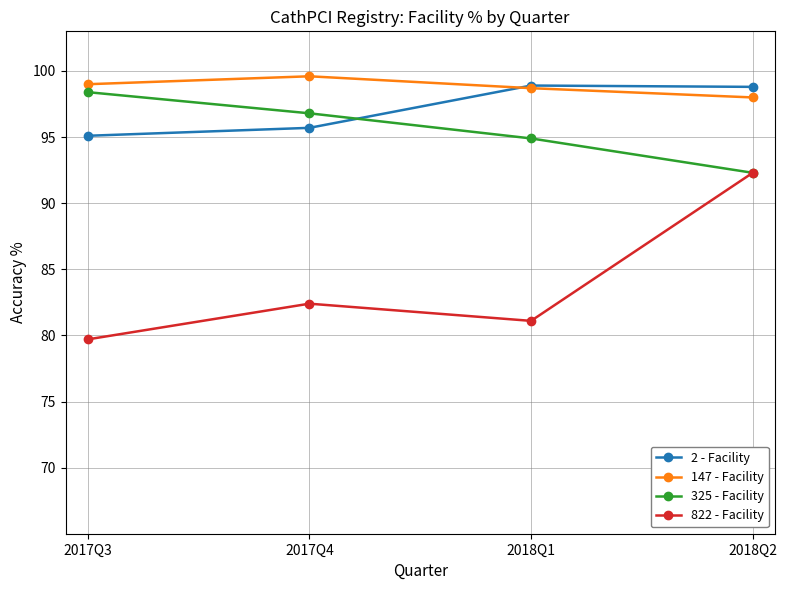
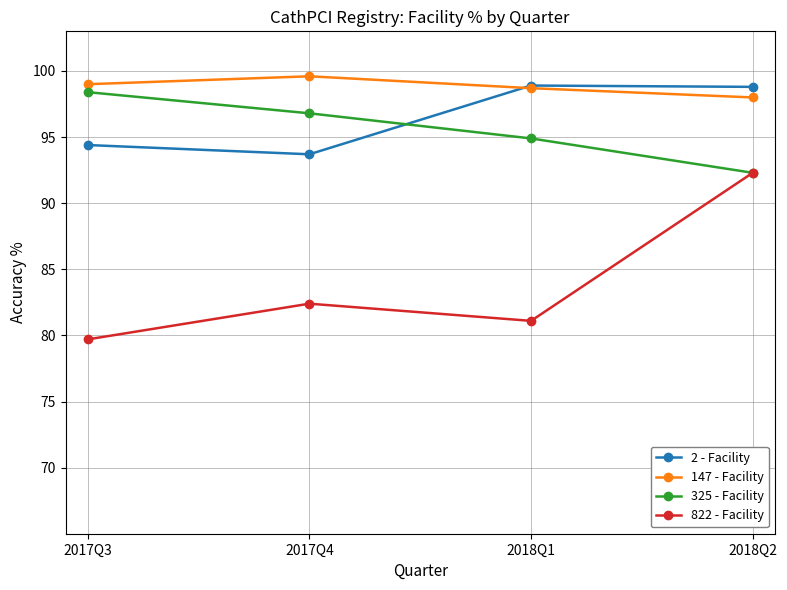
  {
    "2 - Facility": {
-     "2017Q3": 95.1,
-     "2017Q4": 95.7,
+     "2017Q3": 94.4,
+     "2017Q4": 93.7,
      "2018Q1": 98.9,
      "2018Q2": 98.8
    },
    "147 - Facility": {
      "2017Q3": 99.0,
      "2017Q4": 99.6,
      "2018Q1": 98.7,
      "2018Q2": 98.0
    },
    "325 - Facility": {
      "2017Q3": 98.4,
      "2017Q4": 96.8,
      "2018Q1": 94.9
    },
    "822 - Facility": {
      "2017Q3": 79.7,
      "2017Q4": 82.4,
      "2018Q1": 81.1
    }
  }
